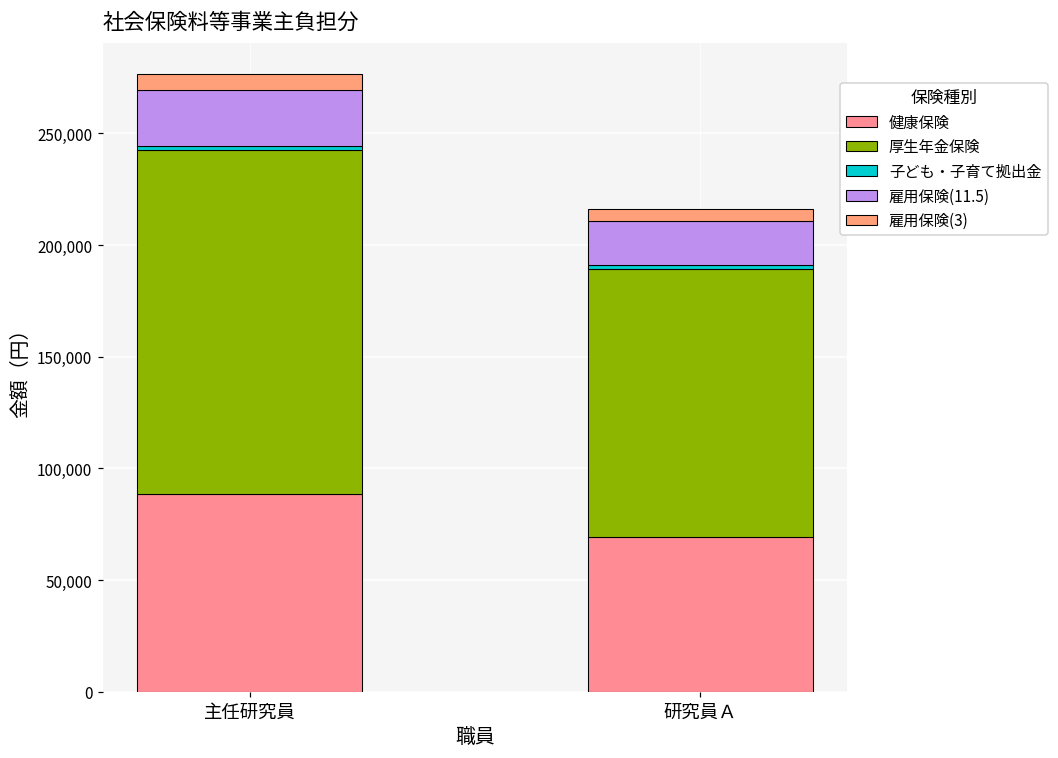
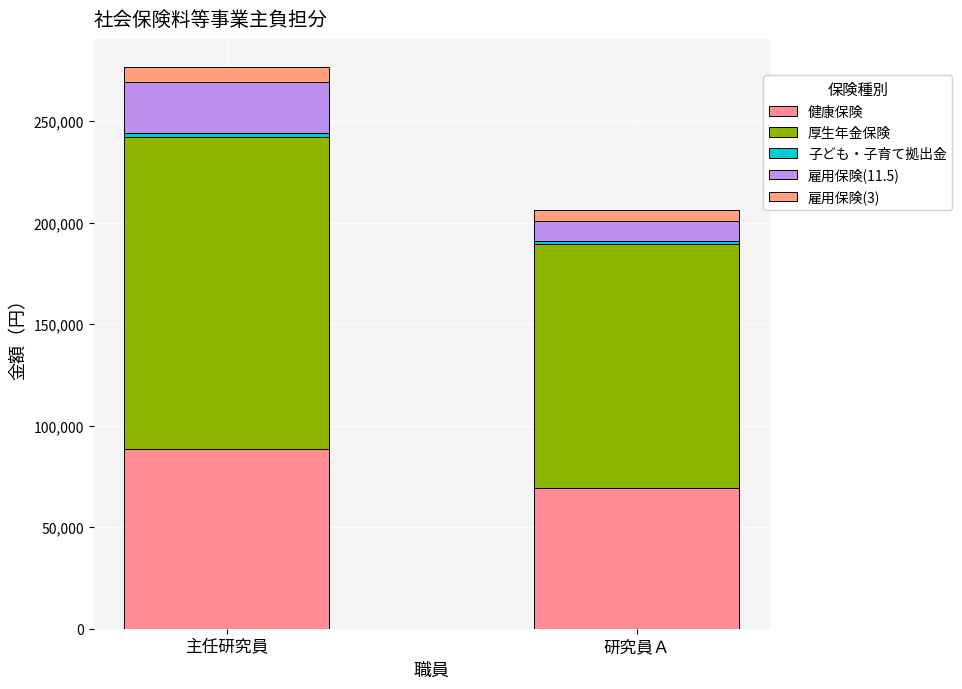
  {
    "厚生年金保険": {
      "主任研究員": "154,000",
      "研究員Ａ": "120,000"
    },
    "子ども・子育て拠出金": {
      "主任研究員": "2,000",
      "研究員Ａ": "2,000"
    },
    "雇用保険(11.5)": {
      "主任研究員": "25,000",
-     "研究員Ａ": "20,000"
+     "研究員Ａ": "10,000"
    }
  }
